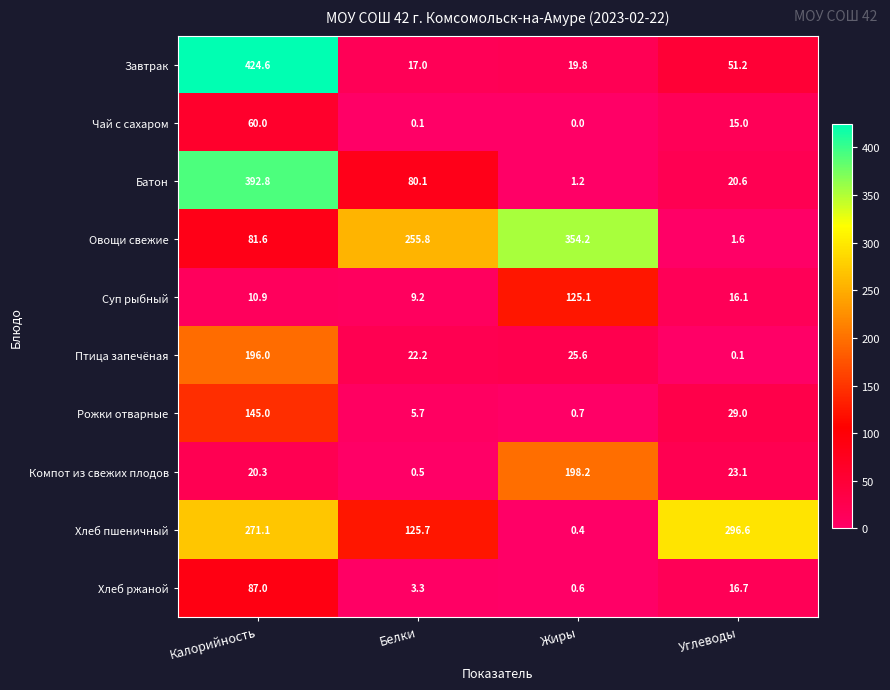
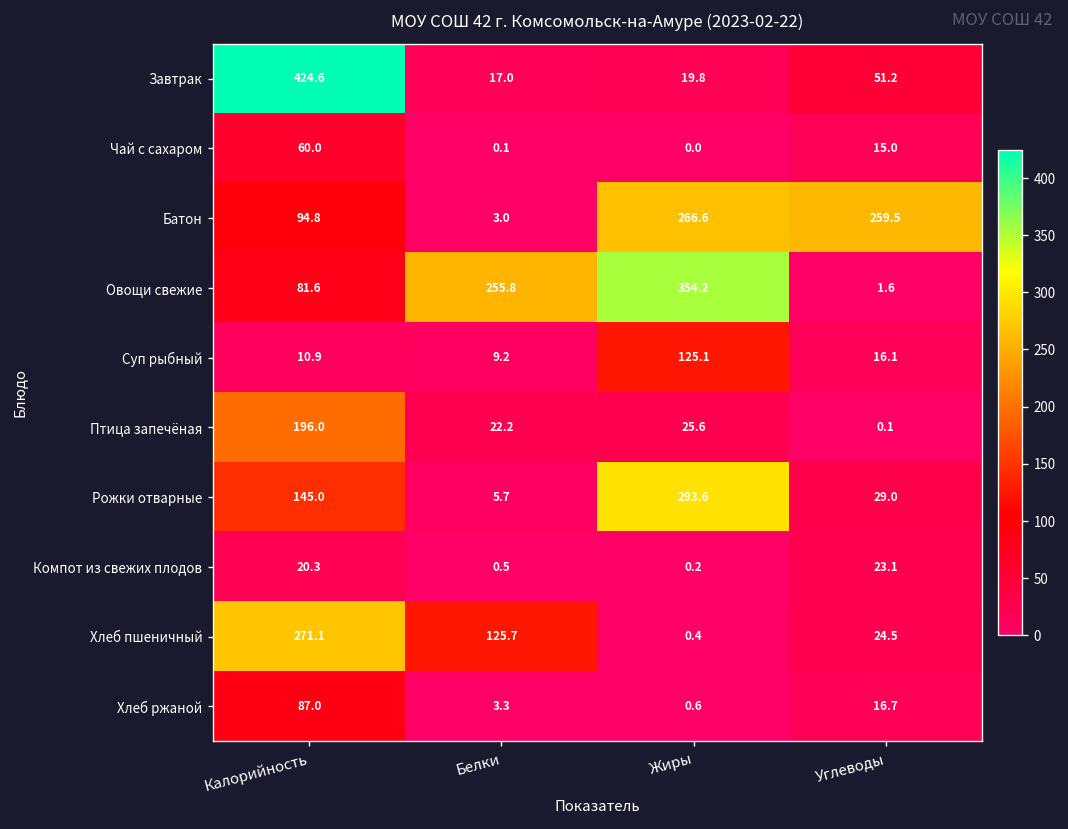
  {
    "Завтрак": {
      "Калорийность": 424.6,
      "Белки": 17.0,
      "Жиры": 19.8,
      "Углеводы": 51.2
    },
    "Чай с сахаром": {
      "Калорийность": 60.0,
      "Белки": 0.1,
      "Жиры": 0.0,
      "Углеводы": 15.0
    },
    "Батон": {
-     "Калорийность": 392.8,
-     "Белки": 80.1,
-     "Жиры": 1.2,
-     "Углеводы": 20.6
+     "Калорийность": 94.8,
+     "Белки": 3.0,
+     "Жиры": 266.6,
+     "Углеводы": 259.5
    },
    "Овощи свежие": {
      "Калорийность": 81.6,
      "Белки": 255.8,
      "Жиры": 354.2,
      "Углеводы": 1.6
    },
    "Суп рыбный": {
      "Калорийность": 10.9,
      "Белки": 9.2,
      "Жиры": 125.1,
      "Углеводы": 16.1
    },
    "Птица запечёная": {
      "Калорийность": 196.0,
      "Белки": 22.2,
      "Жиры": 25.6,
      "Углеводы": 0.1
    },
    "Рожки отварные": {
      "Калорийность": 145.0,
      "Белки": 5.7,
-     "Жиры": 0.7,
+     "Жиры": 293.6,
      "Углеводы": 29.0
    },
    "Компот из свежих плодов": {
      "Калорийность": 20.3,
      "Белки": 0.5,
-     "Жиры": 198.2,
+     "Жиры": 0.2,
      "Углеводы": 23.1
    },
    "Хлеб пшеничный": {
      "Калорийность": 271.1,
      "Белки": 125.7,
      "Жиры": 0.4,
-     "Углеводы": 296.6
+     "Углеводы": 24.5
    },
    "Хлеб ржаной": {
      "Калорийность": 87.0,
      "Белки": 3.3,
      "Жиры": 0.6,
      "Углеводы": 16.7
    }
  }
